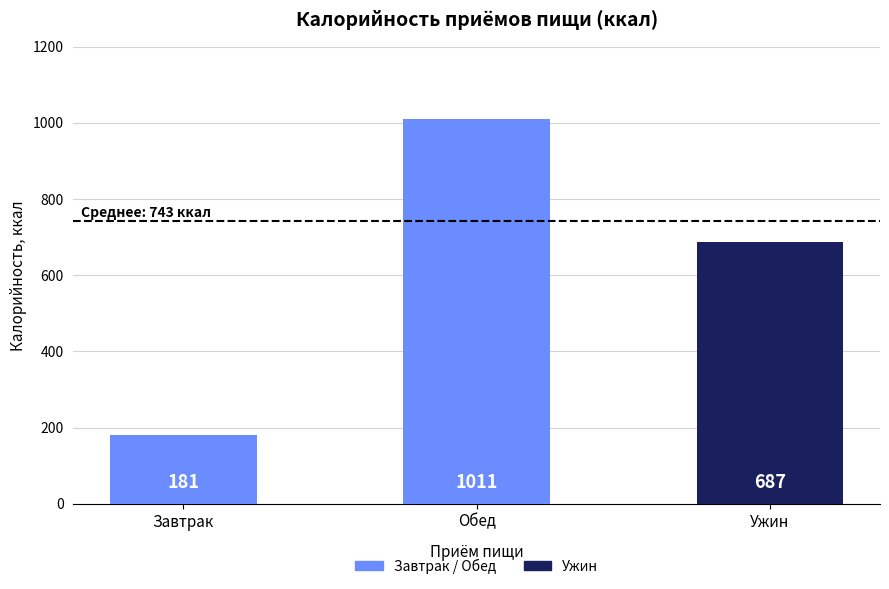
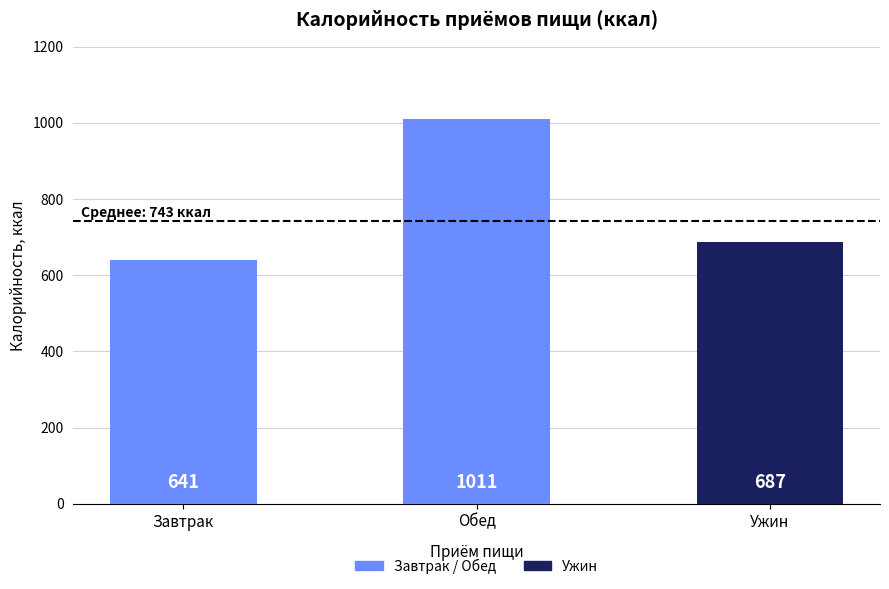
  {
-   "Завтрак": 181,
+   "Завтрак": 641,
    "Обед": 1011,
    "Ужин": 687
  }
